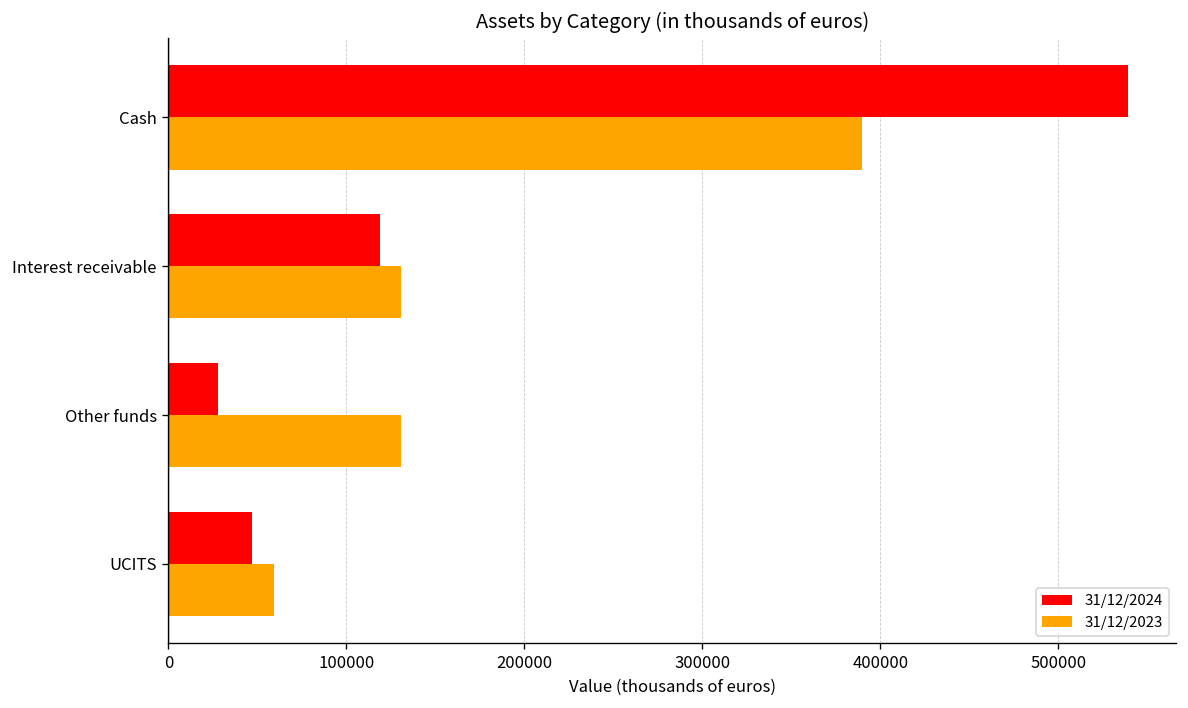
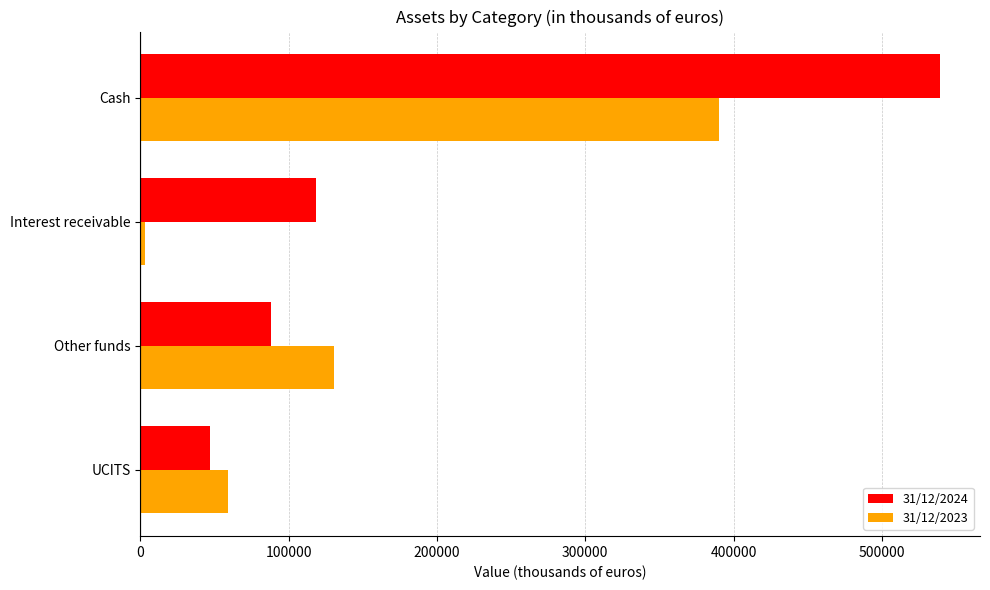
  {
    "31/12/2024": {
      "Cash": 539000,
      "Interest receivable": 119000,
-     "Other funds": 28000,
+     "Other funds": 88000,
      "UCITS": 47000
    },
    "31/12/2023": {
      "Cash": 390000,
-     "Interest receivable": 131000,
+     "Interest receivable": 3000,
      "Other funds": 131000,
      "UCITS": 59000
    }
  }
